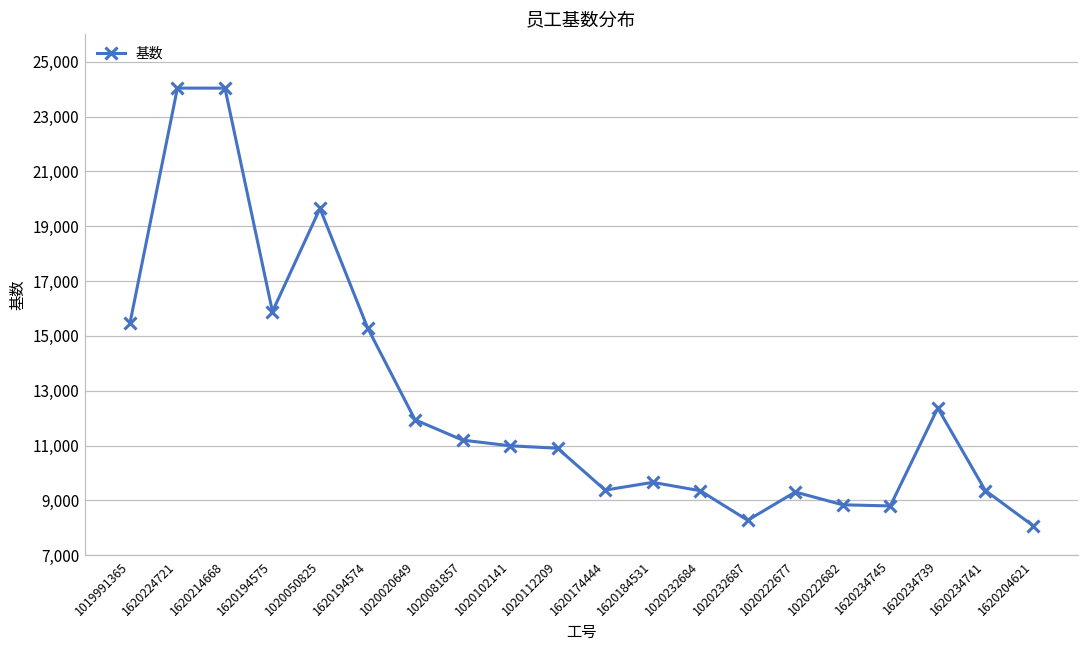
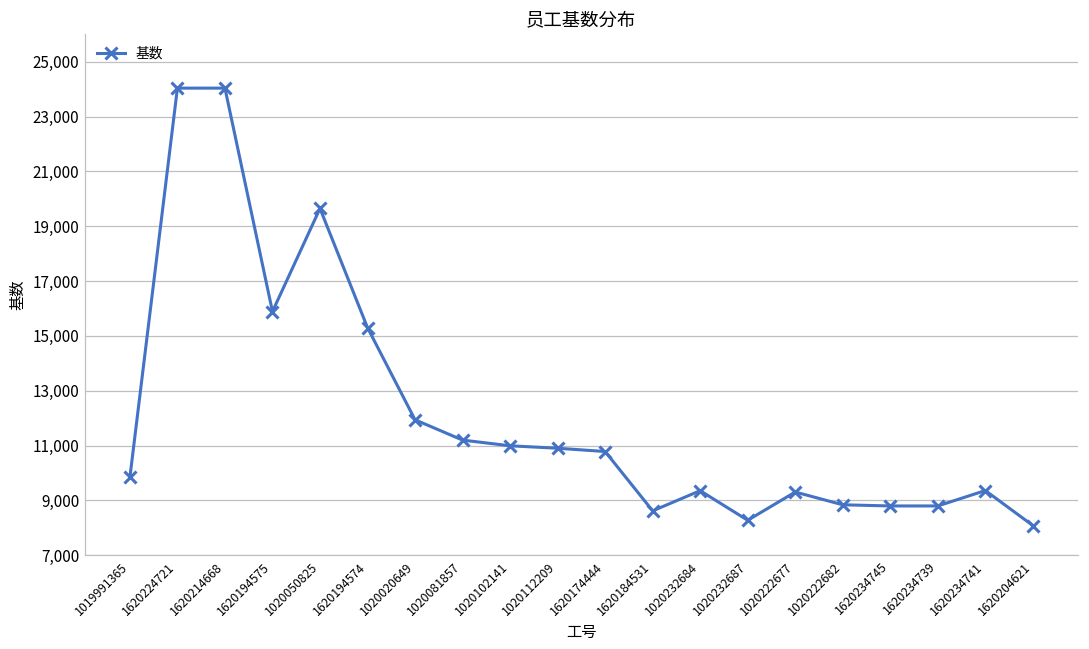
  {
-   "1019991365": "15,500",
+   "1019991365": "9,800",
    "1620224721": "24,000",
    "1620214668": "24,000",
    "1620194575": "15,900",
    "1020050825": "19,700",
    "1620194574": "15,300",
    "1020020649": "11,900",
    "1020081857": "11,200",
    "1020102141": "11,000",
    "1020112209": "10,900",
-   "1620174444": "9,400",
-   "1620184531": "9,700",
+   "1620174444": "10,800",
+   "1620184531": "8,600",
    "1020232684": "9,400",
    "1020232687": "8,300",
    "1020222677": "9,300",
    "1020222682": "8,800",
    "1620234745": "8,800",
-   "1620234739": "12,400",
+   "1620234739": "8,800",
    "1620234741": "9,400",
    "1620204621": "8,100"
  }
